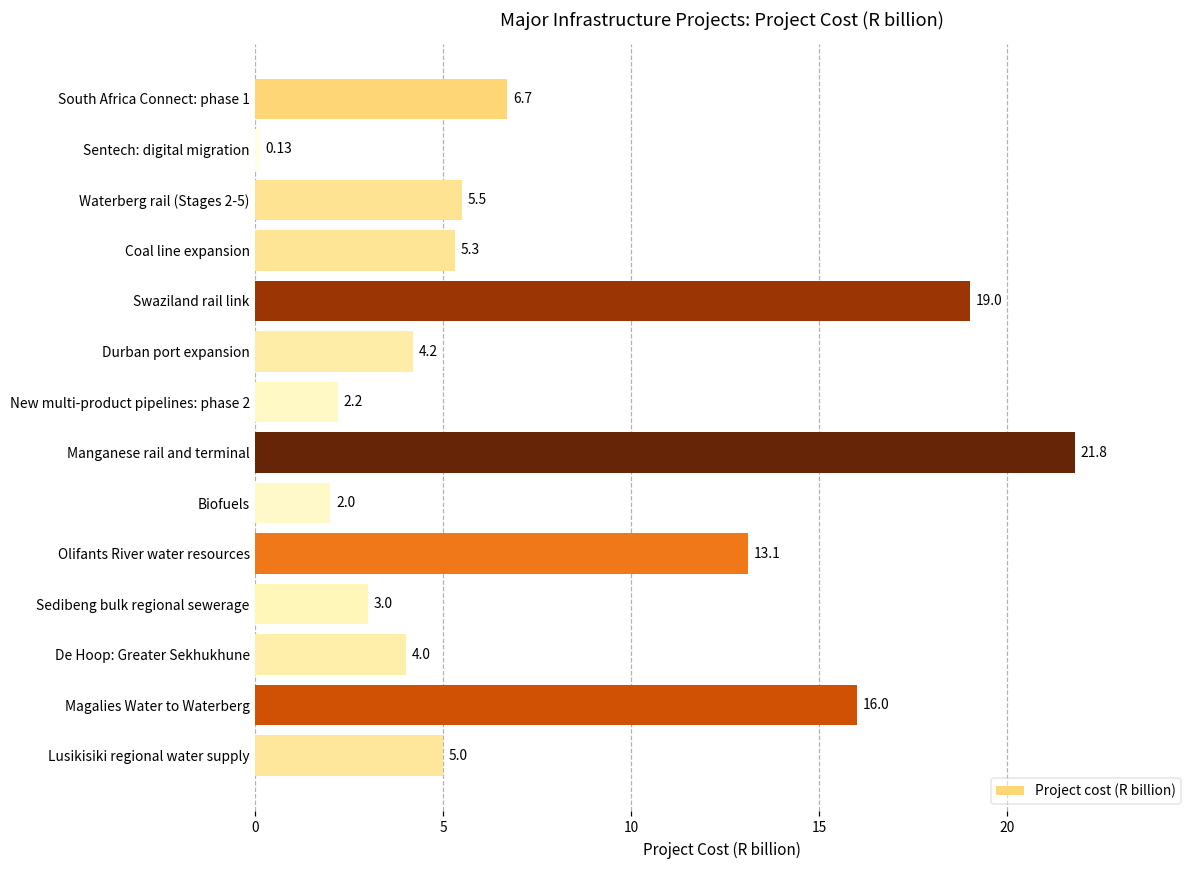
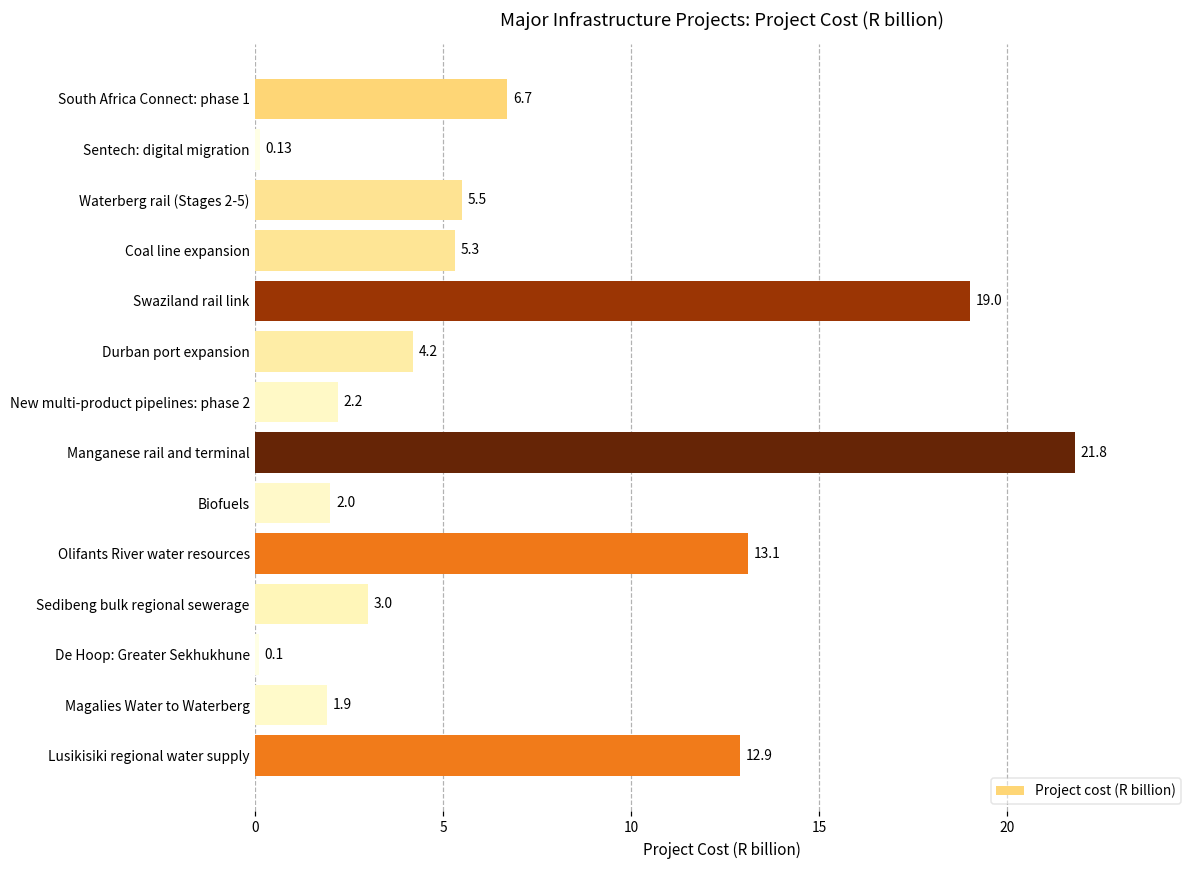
  {
    "South Africa Connect: phase 1": 6.7,
    "Sentech: digital migration": 0.13,
    "Waterberg rail (Stages 2-5)": 5.5,
    "Coal line expansion": 5.3,
    "Swaziland rail link": 19.0,
    "Durban port expansion": 4.2,
    "New multi-product pipelines: phase 2": 2.2,
    "Manganese rail and terminal": 21.8,
    "Biofuels": 2.0,
    "Olifants River water resources": 13.1,
    "Sedibeng bulk regional sewerage": 3.0,
-   "De Hoop: Greater Sekhukhune": 4.0,
-   "Magalies Water to Waterberg": 16.0,
-   "Lusikisiki regional water supply": 5.0
+   "De Hoop: Greater Sekhukhune": 0.1,
+   "Magalies Water to Waterberg": 1.9,
+   "Lusikisiki regional water supply": 12.9
  }
